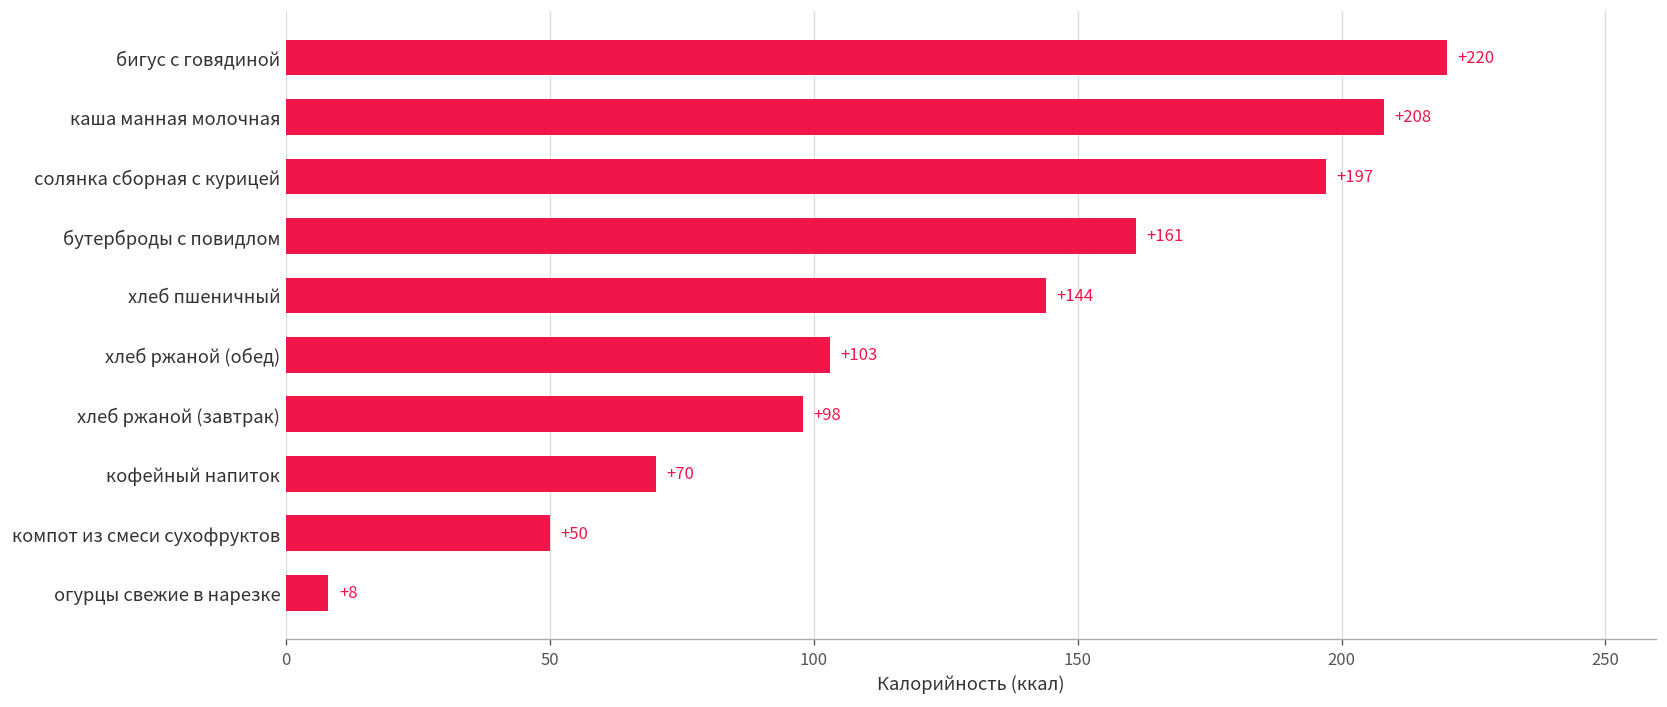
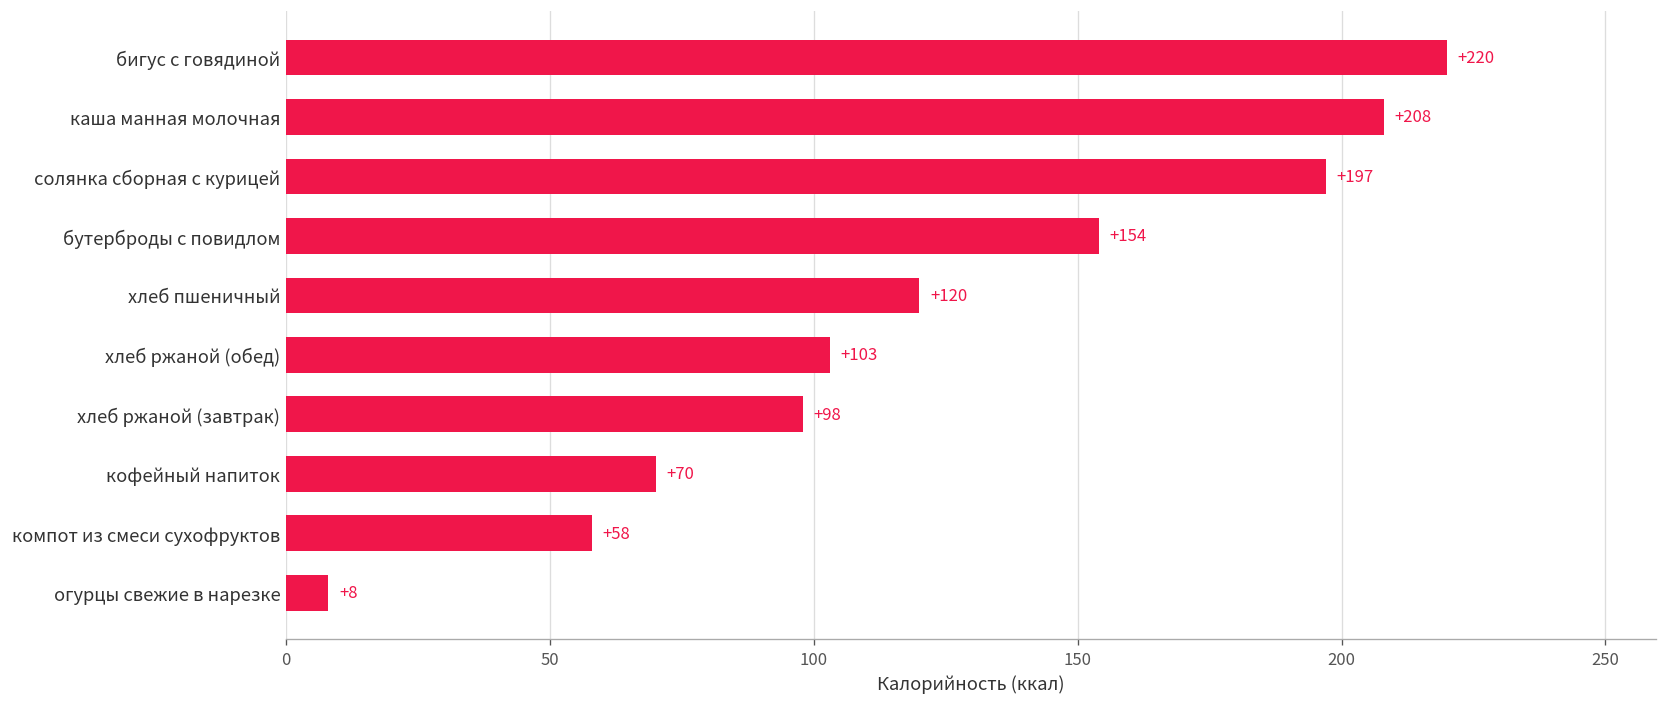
  {
    "бигус с говядиной": "+220",
    "каша манная молочная": "+208",
    "солянка сборная с курицей": "+197",
-   "бутерброды с повидлом": "+161",
-   "хлеб пшеничный": "+144",
+   "бутерброды с повидлом": "+154",
+   "хлеб пшеничный": "+120",
    "хлеб ржаной (обед)": "+103",
    "хлеб ржаной (завтрак)": "+98",
    "кофейный напиток": "+70",
-   "компот из смеси сухофруктов": "+50",
+   "компот из смеси сухофруктов": "+58",
    "огурцы свежие в нарезке": "+8"
  }
